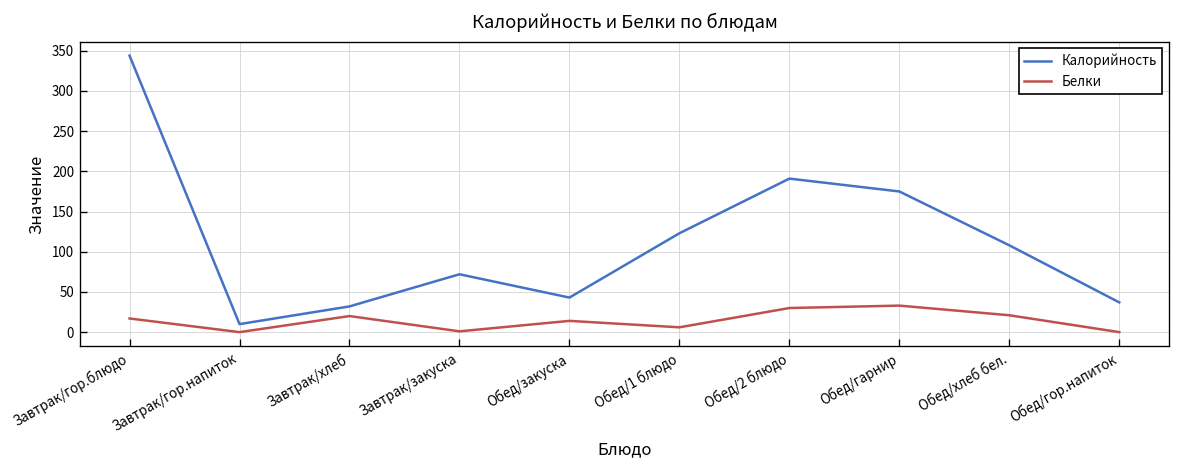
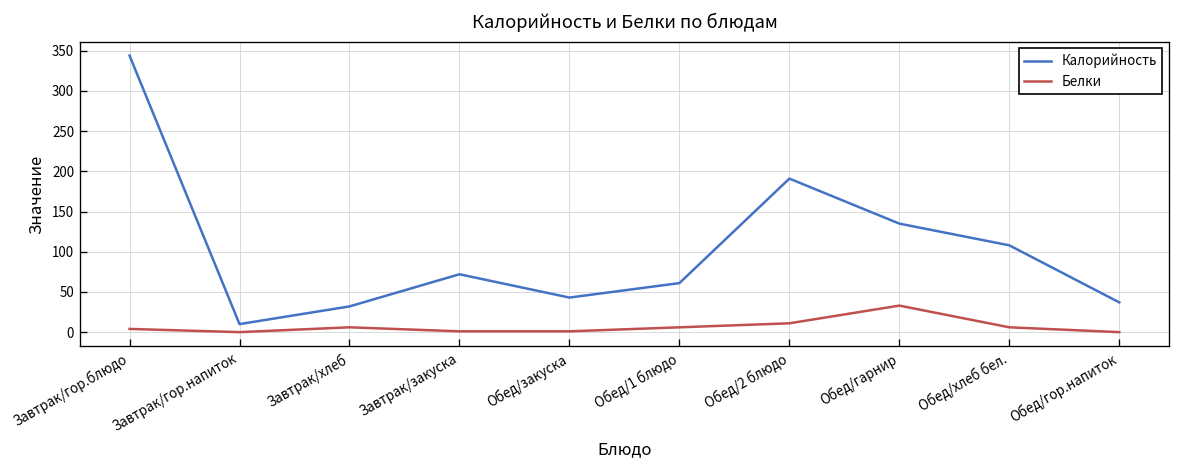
  {
    "Калорийность": {
      "Завтрак/гор.блюдо": 340,
      "Завтрак/гор.напиток": 10,
      "Завтрак/хлеб": 30,
      "Завтрак/закуска": 70,
      "Обед/закуска": 40,
-     "Обед/1 блюдо": 120,
+     "Обед/1 блюдо": 60,
      "Обед/2 блюдо": 190,
-     "Обед/гарнир": 180,
+     "Обед/гарнир": 140,
      "Обед/хлеб бел.": 110,
      "Обед/гор.напиток": 40
    },
    "Белки": {
-     "Завтрак/гор.блюдо": 20,
+     "Завтрак/гор.блюдо": 0,
      "Завтрак/гор.напиток": 0,
-     "Завтрак/хлеб": 20,
+     "Завтрак/хлеб": 10,
      "Завтрак/закуска": 0,
-     "Обед/закуска": 10,
+     "Обед/закуска": 0,
      "Обед/1 блюдо": 10,
-     "Обед/2 блюдо": 30,
+     "Обед/2 блюдо": 10,
      "Обед/гарнир": 30,
-     "Обед/хлеб бел.": 20,
+     "Обед/хлеб бел.": 10,
      "Обед/гор.напиток": 0
    }
  }
